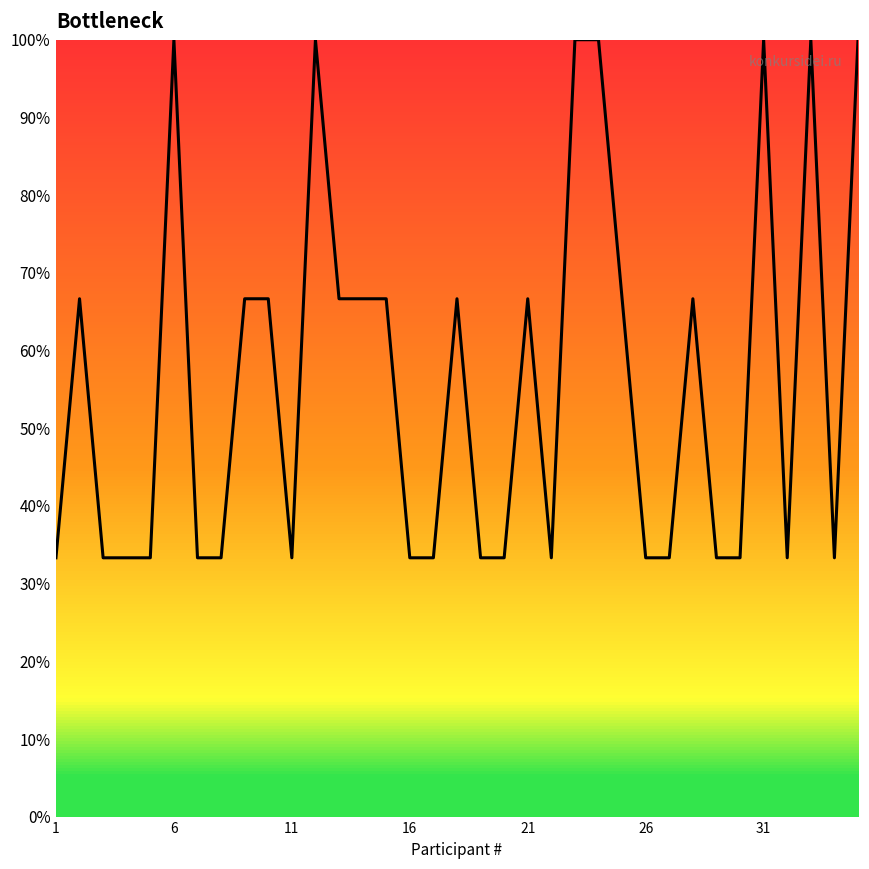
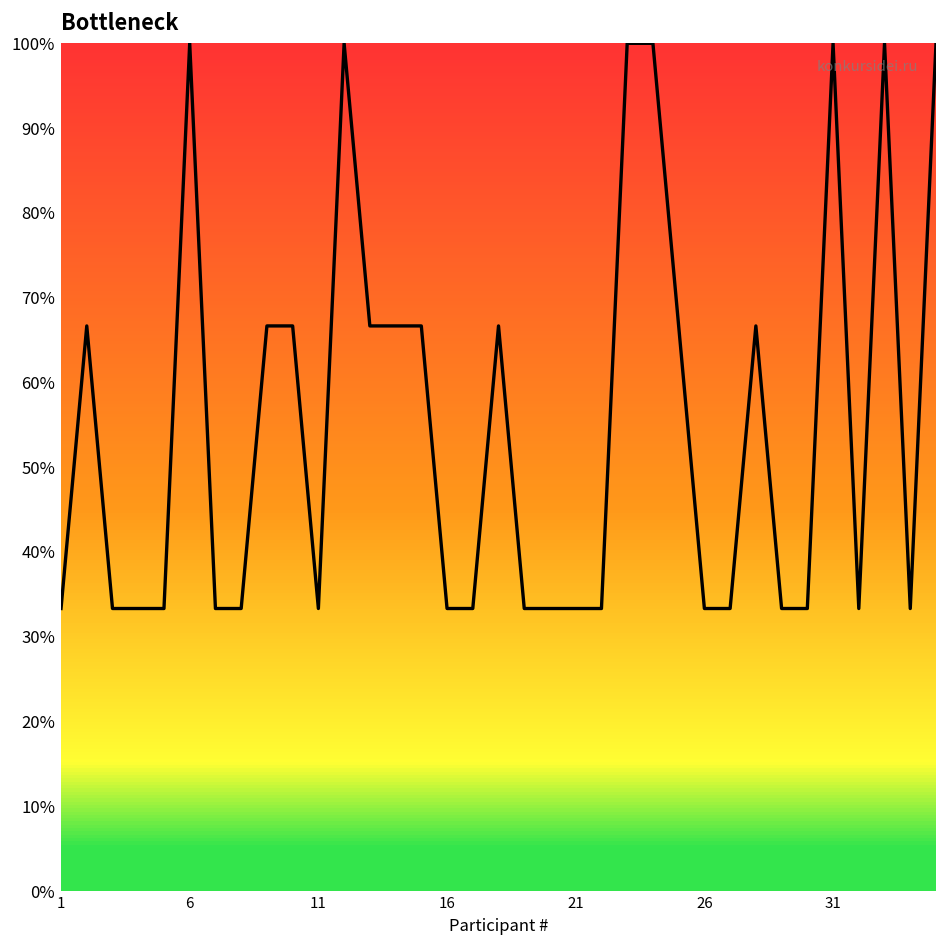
  {
    "1": "33%",
    "6": "100%",
    "11": "33%",
    "16": "33%",
-   "21": "67%",
+   "21": "33%",
    "26": "33%",
    "31": "100%"
  }
